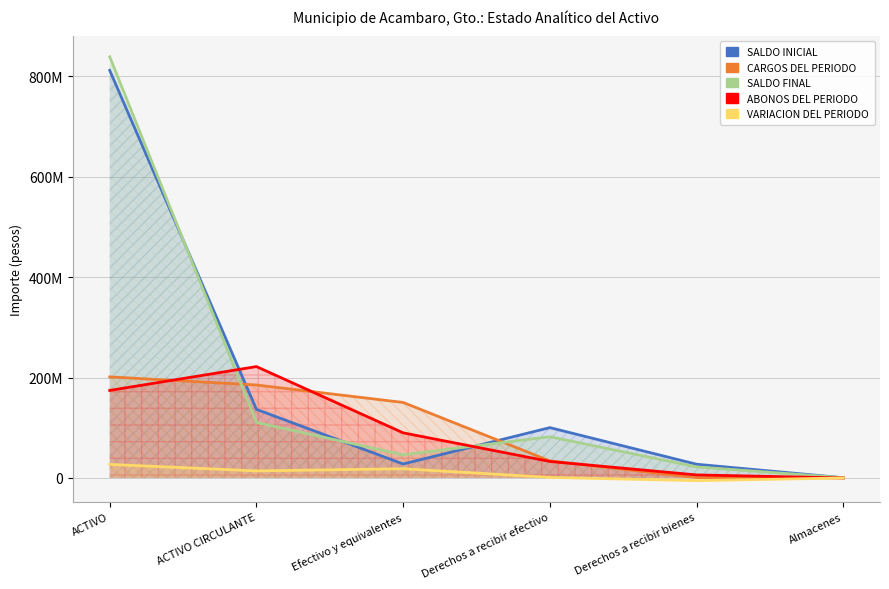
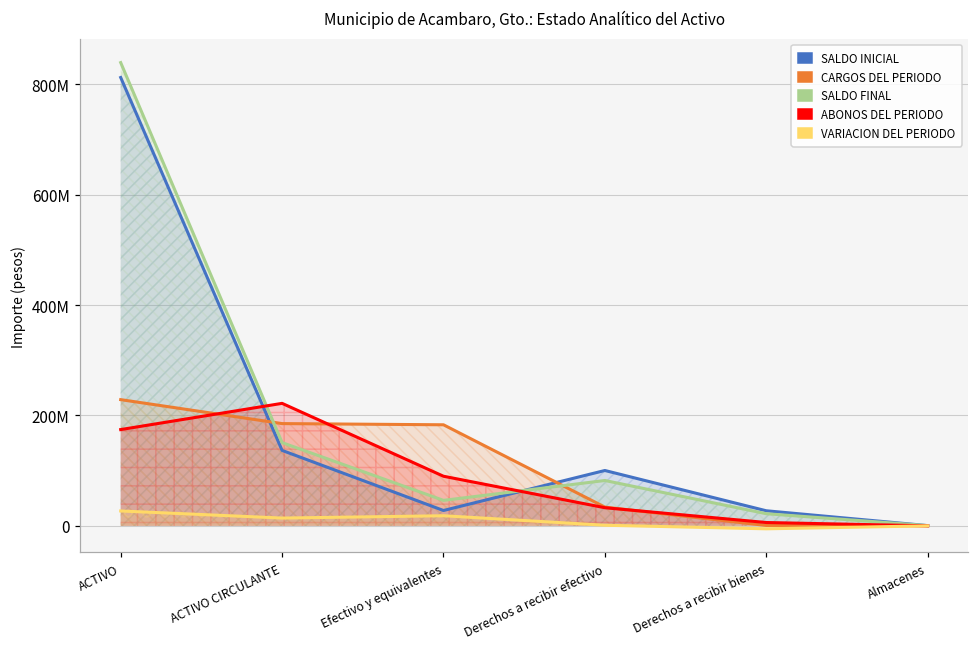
  {
    "SALDO INICIAL": {
      "ACTIVO": 810000000,
      "ACTIVO CIRCULANTE": 140000000,
      "Efectivo y equivalentes": 30000000,
      "Derechos a recibir efectivo": 100000000,
      "Derechos a recibir bienes": 30000000
    },
    "CARGOS DEL PERIODO": {
-     "ACTIVO": 200000000,
+     "ACTIVO": 230000000,
      "ACTIVO CIRCULANTE": 190000000,
-     "Efectivo y equivalentes": 150000000
+     "Efectivo y equivalentes": 180000000
    },
    "SALDO FINAL": {
      "ACTIVO": 840000000,
-     "ACTIVO CIRCULANTE": 110000000,
+     "ACTIVO CIRCULANTE": 150000000,
      "Efectivo y equivalentes": 50000000,
      "Derechos a recibir efectivo": 80000000,
      "Derechos a recibir bienes": 20000000
    },
    "ABONOS DEL PERIODO": {
      "ACTIVO": 170000000,
      "ACTIVO CIRCULANTE": 220000000,
      "Efectivo y equivalentes": 90000000,
      "Derechos a recibir bienes": 10000000
    }
  }
